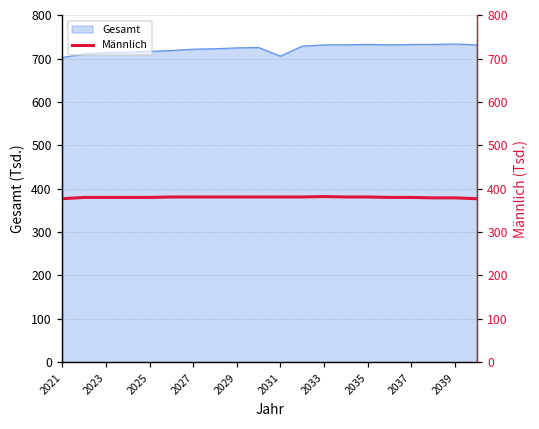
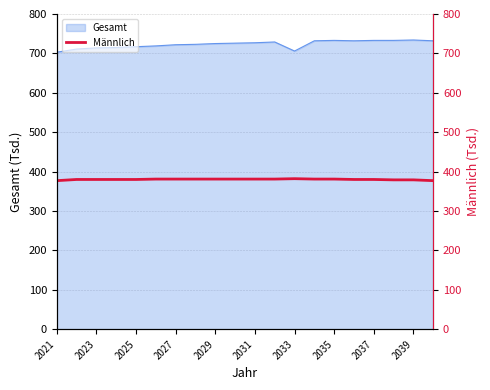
  {
    "Gesamt": {
      "2021": 700,
      "2027": 720,
      "2029": 730,
-     "2031": 710,
-     "2033": 730,
+     "2031": 730,
+     "2033": 710,
      "2035": 730,
      "2037": 730,
      "2039": 730
    },
    "Männlich": {
      "2021": 380,
      "2023": 380,
      "2025": 380,
      "2027": 380,
      "2029": 380,
      "2031": 380,
      "2033": 380,
      "2035": 380,
      "2037": 380,
      "2039": 380
    }
  }
